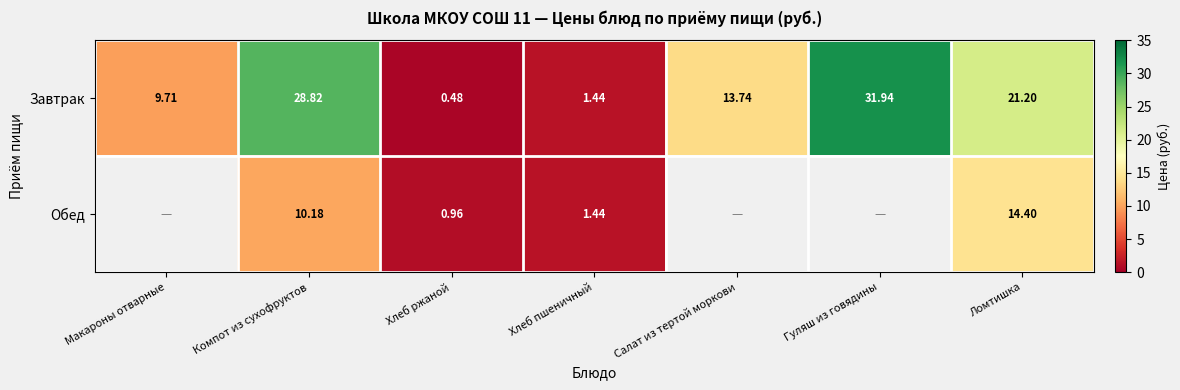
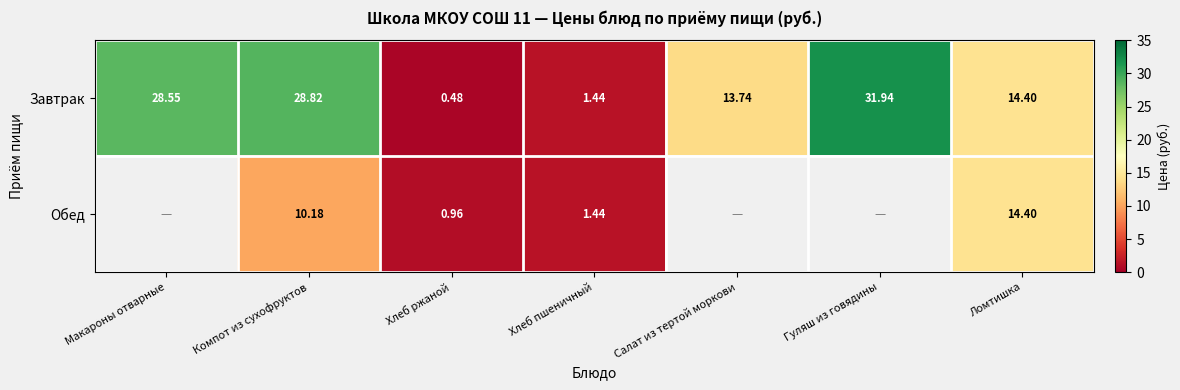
  {
    "Завтрак": {
-     "Макароны отварные": 9.71,
+     "Макароны отварные": 28.55,
      "Компот из сухофруктов": 28.82,
      "Хлеб ржаной": 0.48,
      "Хлеб пшеничный": 1.44,
      "Салат из тертой моркови": 13.74,
      "Гуляш из говядины": 31.94,
-     "Ломтишка": 21.20
+     "Ломтишка": 14.40
    },
    "Обед": {
      "Компот из сухофруктов": 10.18,
      "Хлеб ржаной": 0.96,
      "Хлеб пшеничный": 1.44,
      "Ломтишка": 14.40
    }
  }
